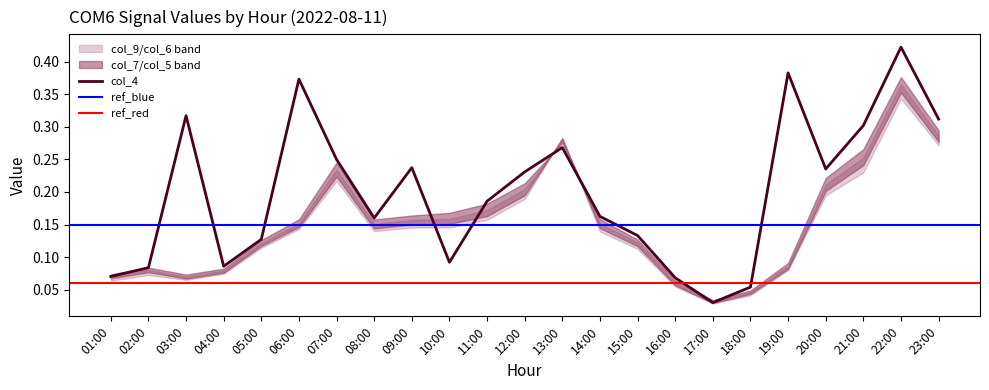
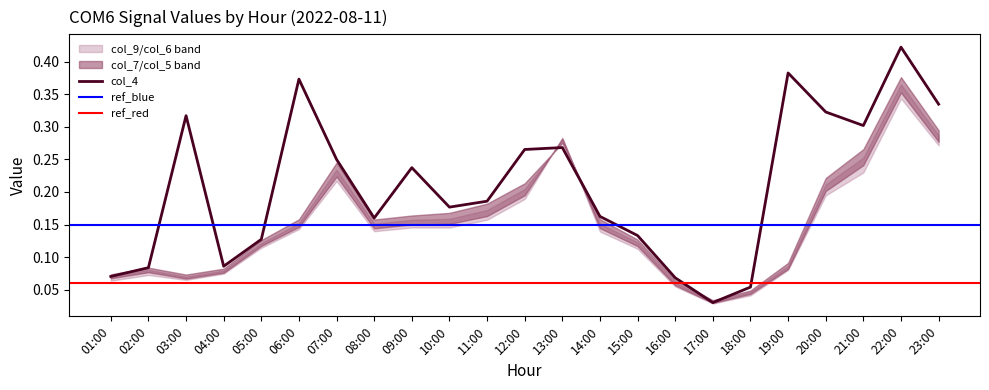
  {
    "col_4": {
      "03:00": 0.32,
      "06:00": 0.37,
      "07:00": 0.25,
      "09:00": 0.24,
-     "10:00": 0.09,
-     "12:00": 0.23,
+     "10:00": 0.18,
+     "12:00": 0.27,
      "13:00": 0.27,
      "14:00": 0.16,
      "15:00": 0.13,
      "18:00": 0.05,
      "19:00": 0.38,
-     "20:00": 0.24,
+     "20:00": 0.32,
      "21:00": 0.30,
      "22:00": 0.42,
-     "23:00": 0.31
+     "23:00": 0.33
    }
  }
